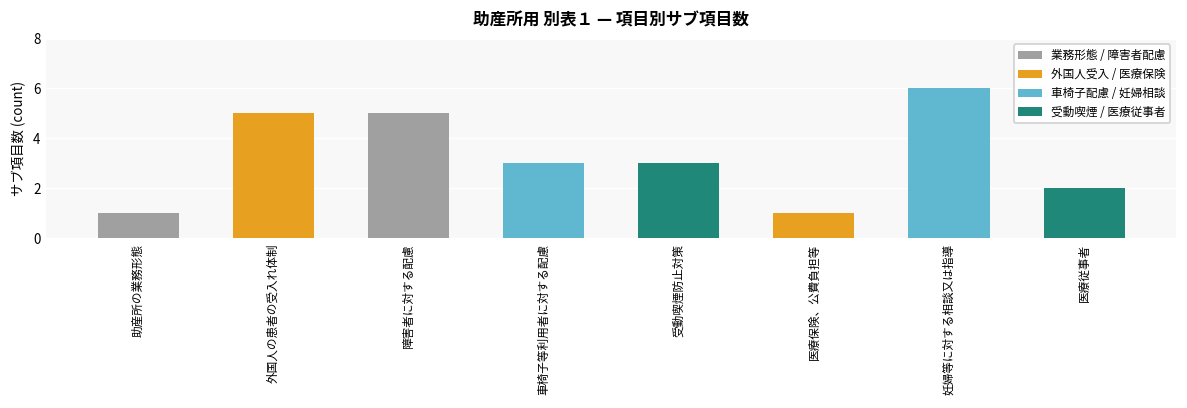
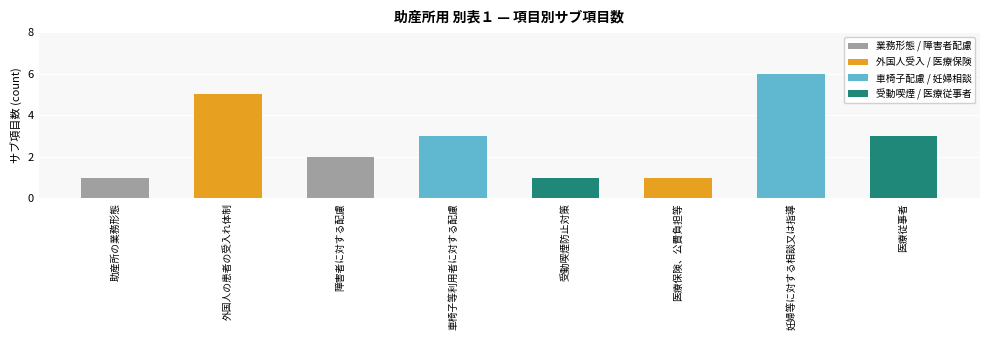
  {
    "助産所の業務形態": 1,
    "外国人の患者の受入れ体制": 5,
-   "障害者に対する配慮": 5,
+   "障害者に対する配慮": 2,
    "車椅子等利用者に対する配慮": 3,
-   "受動喫煙防止対策": 3,
+   "受動喫煙防止対策": 1,
    "医療保険、公費負担等": 1,
    "妊婦等に対する相談又は指導": 6,
-   "医療従事者": 2
+   "医療従事者": 3
  }
